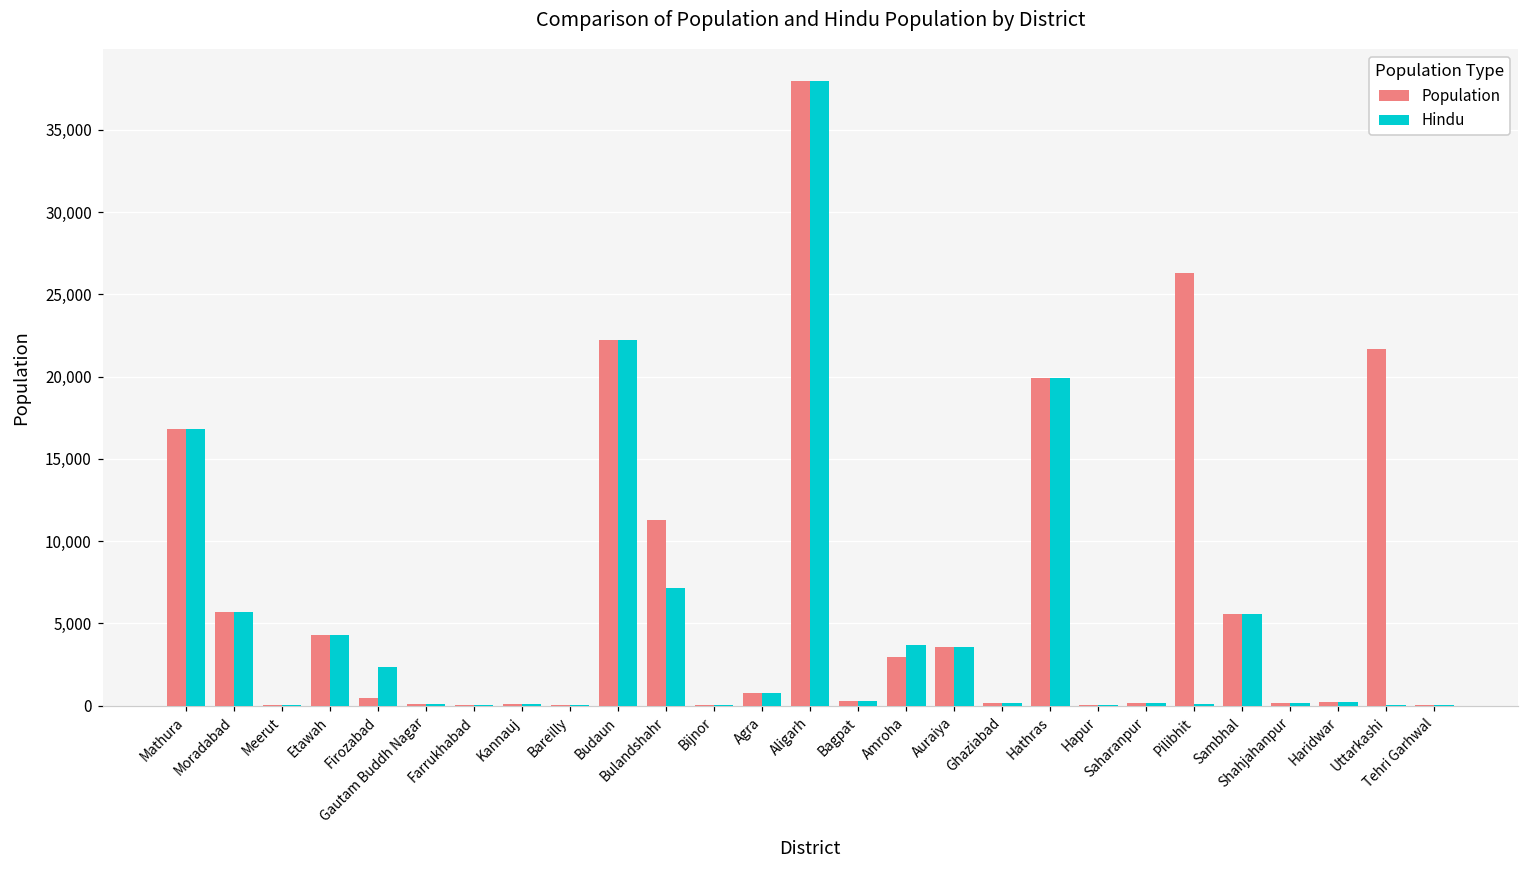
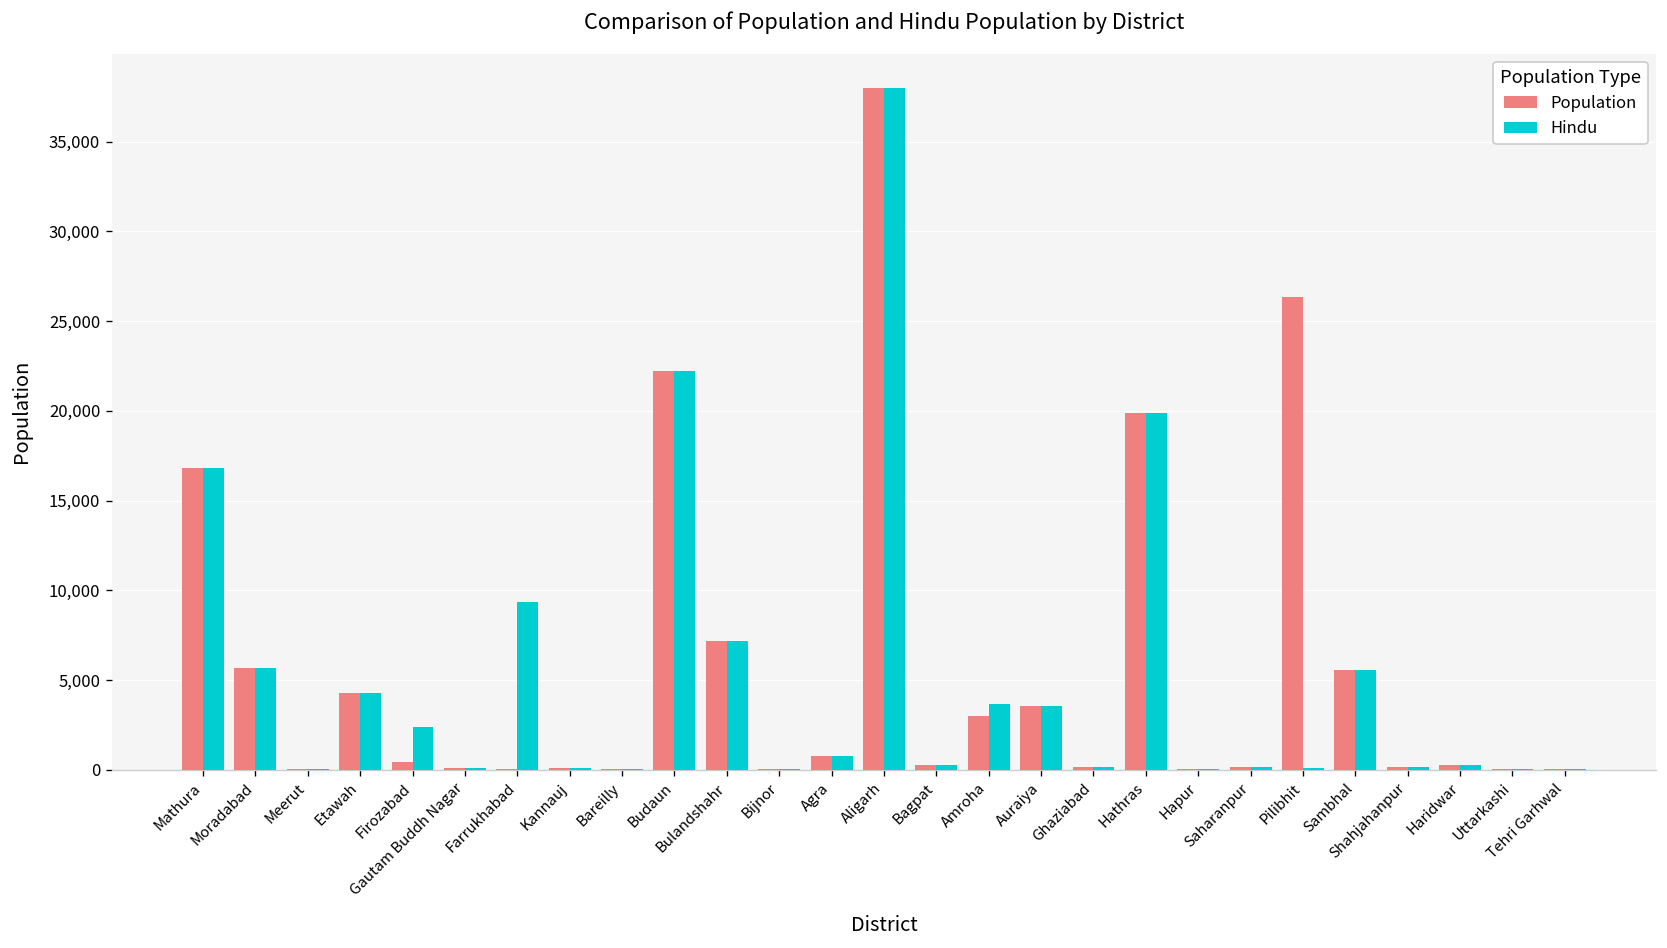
  {
    "Population": {
      "Mathura": "16,800",
      "Moradabad": "5,700",
      "Etawah": "4,300",
      "Firozabad": "400",
      "Budaun": "22,200",
-     "Bulandshahr": "11,300",
+     "Bulandshahr": "7,200",
      "Agra": "800",
      "Aligarh": "38,000",
      "Bagpat": "300",
      "Amroha": "3,000",
      "Auraiya": "3,600",
      "Hathras": "19,900",
      "Pilibhit": "26,300",
      "Sambhal": "5,600",
      "Shahjahanpur": "200",
      "Haridwar": "200",
-     "Uttarkashi": "21,700"
+     "Uttarkashi": "0"
    },
    "Hindu": {
      "Mathura": "16,800",
      "Moradabad": "5,700",
      "Etawah": "4,300",
      "Firozabad": "2,400",
-     "Farrukhabad": "0",
+     "Farrukhabad": "9,300",
      "Budaun": "22,200",
      "Bulandshahr": "7,200",
      "Agra": "800",
      "Aligarh": "38,000",
      "Bagpat": "300",
      "Amroha": "3,700",
      "Auraiya": "3,600",
      "Hathras": "19,900",
      "Sambhal": "5,600",
      "Shahjahanpur": "200",
      "Haridwar": "200"
    }
  }
